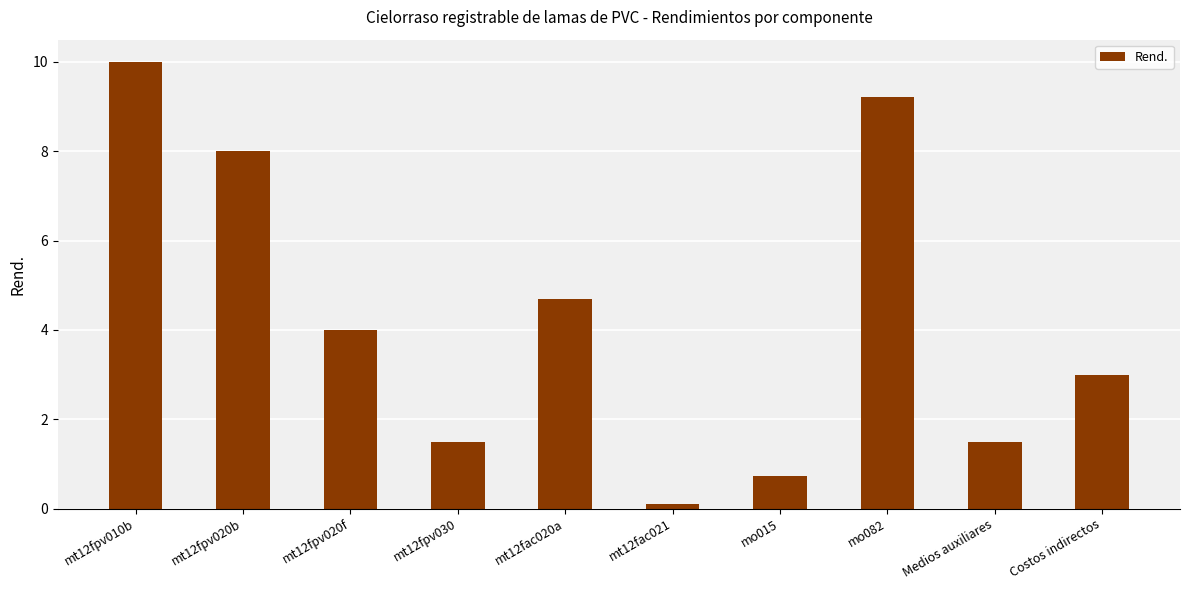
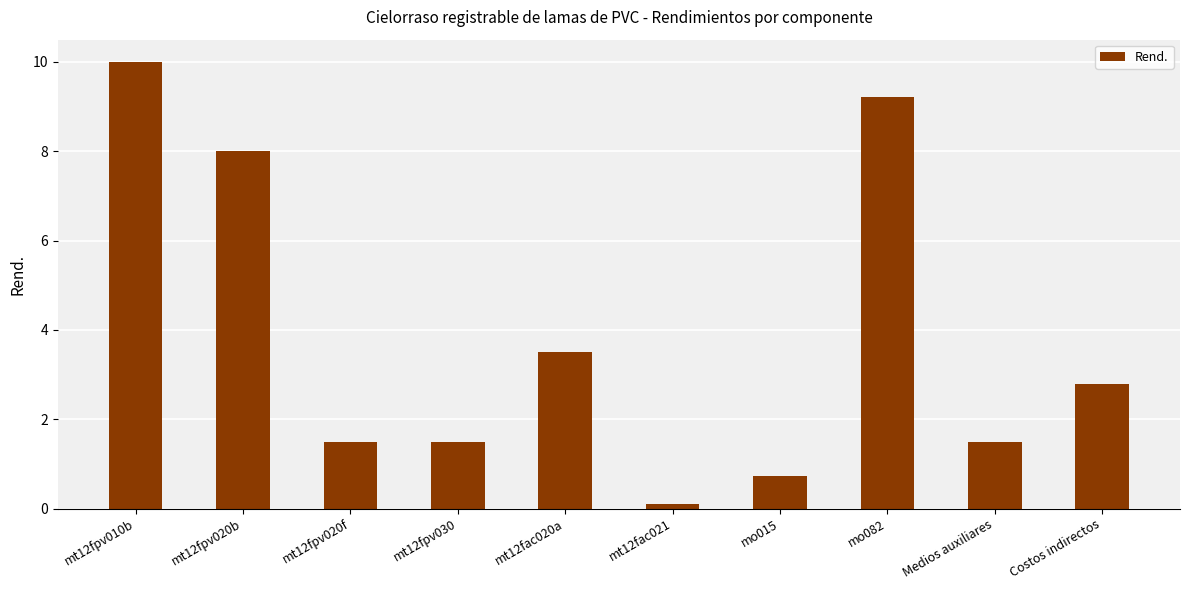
  {
    "mt12fpv010b": 10.0,
    "mt12fpv020b": 8.0,
-   "mt12fpv020f": 4.0,
+   "mt12fpv020f": 1.5,
    "mt12fpv030": 1.5,
-   "mt12fac020a": 4.7,
+   "mt12fac020a": 3.5,
    "mt12fac021": 0.1,
    "mo015": 0.7,
    "mo082": 9.2,
    "Medios auxiliares": 1.5,
-   "Costos indirectos": 3.0
+   "Costos indirectos": 2.8
  }
